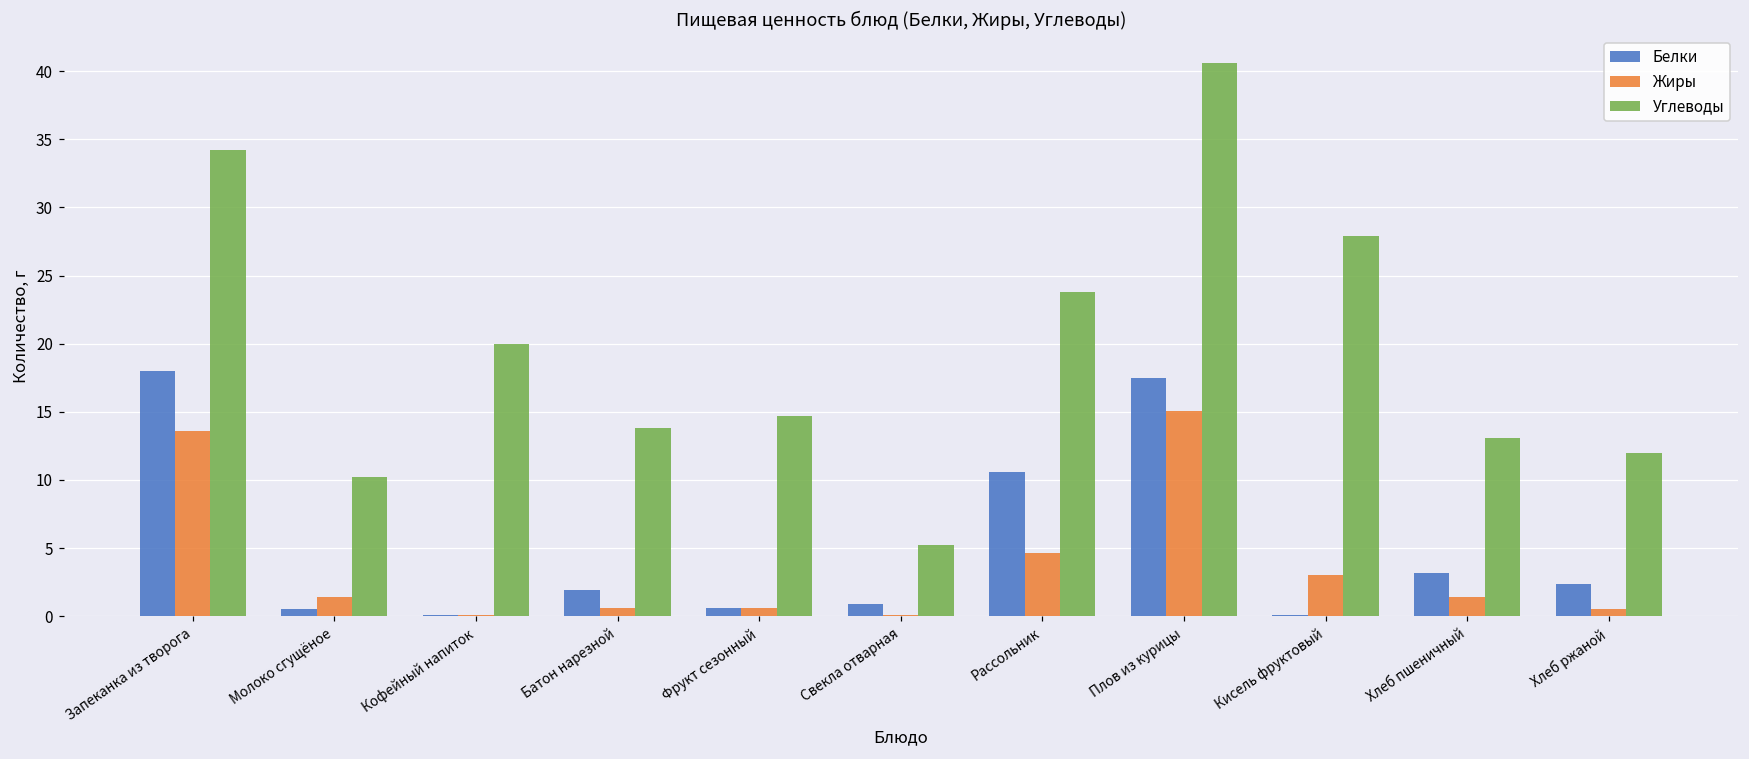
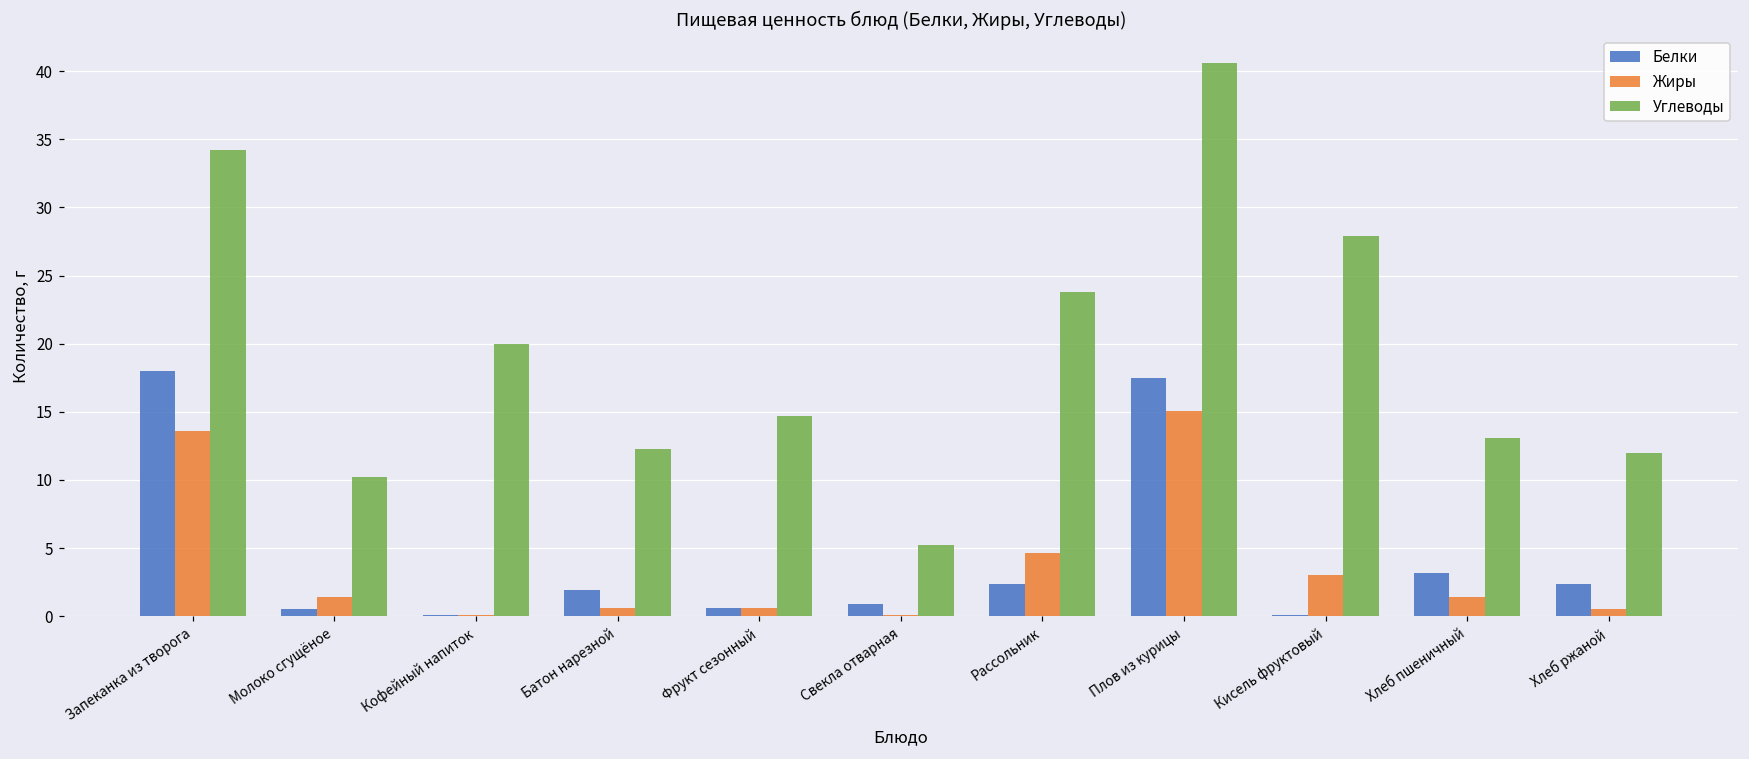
  {
    "Белки": {
      "Запеканка из творога": 18.0,
      "Молоко сгущёное": 0.5,
      "Батон нарезной": 2.0,
      "Фрукт сезонный": 0.6,
      "Свекла отварная": 0.9,
-     "Рассольник": 10.6,
+     "Рассольник": 2.4,
      "Плов из курицы": 17.5,
      "Хлеб пшеничный": 3.2,
      "Хлеб ржаной": 2.4
    },
    "Жиры": {
      "Запеканка из творога": 13.6,
      "Молоко сгущёное": 1.4,
      "Батон нарезной": 0.6,
      "Фрукт сезонный": 0.6,
      "Рассольник": 4.6,
      "Плов из курицы": 15.1,
      "Кисель фруктовый": 3.0,
      "Хлеб пшеничный": 1.4,
      "Хлеб ржаной": 0.5
    },
    "Углеводы": {
      "Запеканка из творога": 34.2,
      "Молоко сгущёное": 10.2,
      "Кофейный напиток": 20.0,
-     "Батон нарезной": 13.8,
+     "Батон нарезной": 12.3,
      "Фрукт сезонный": 14.7,
      "Свекла отварная": 5.2,
      "Рассольник": 23.8,
      "Плов из курицы": 40.6,
      "Кисель фруктовый": 27.9,
      "Хлеб пшеничный": 13.1,
      "Хлеб ржаной": 12.0
    }
  }
